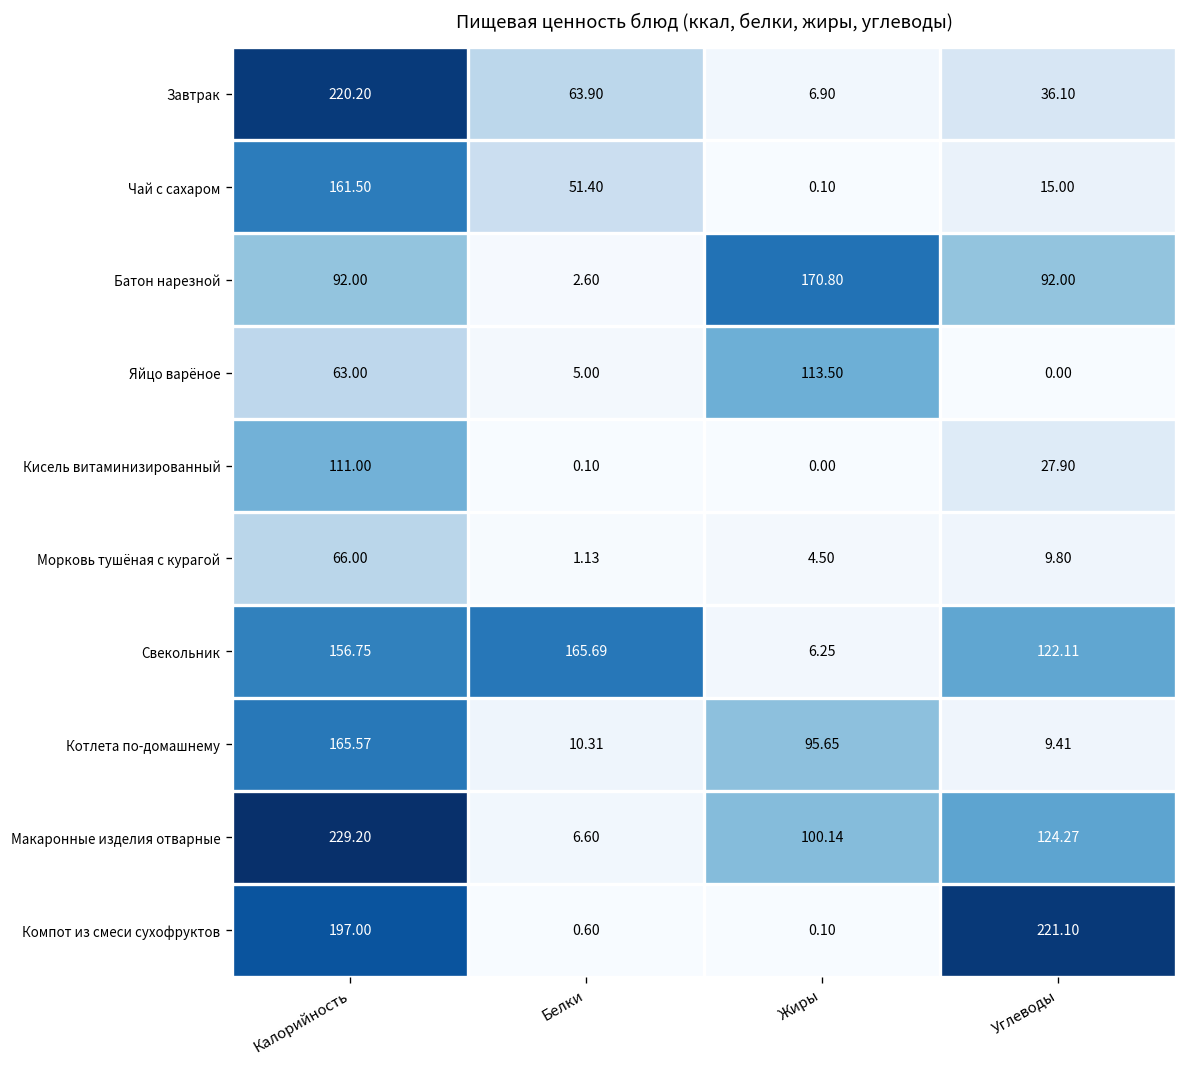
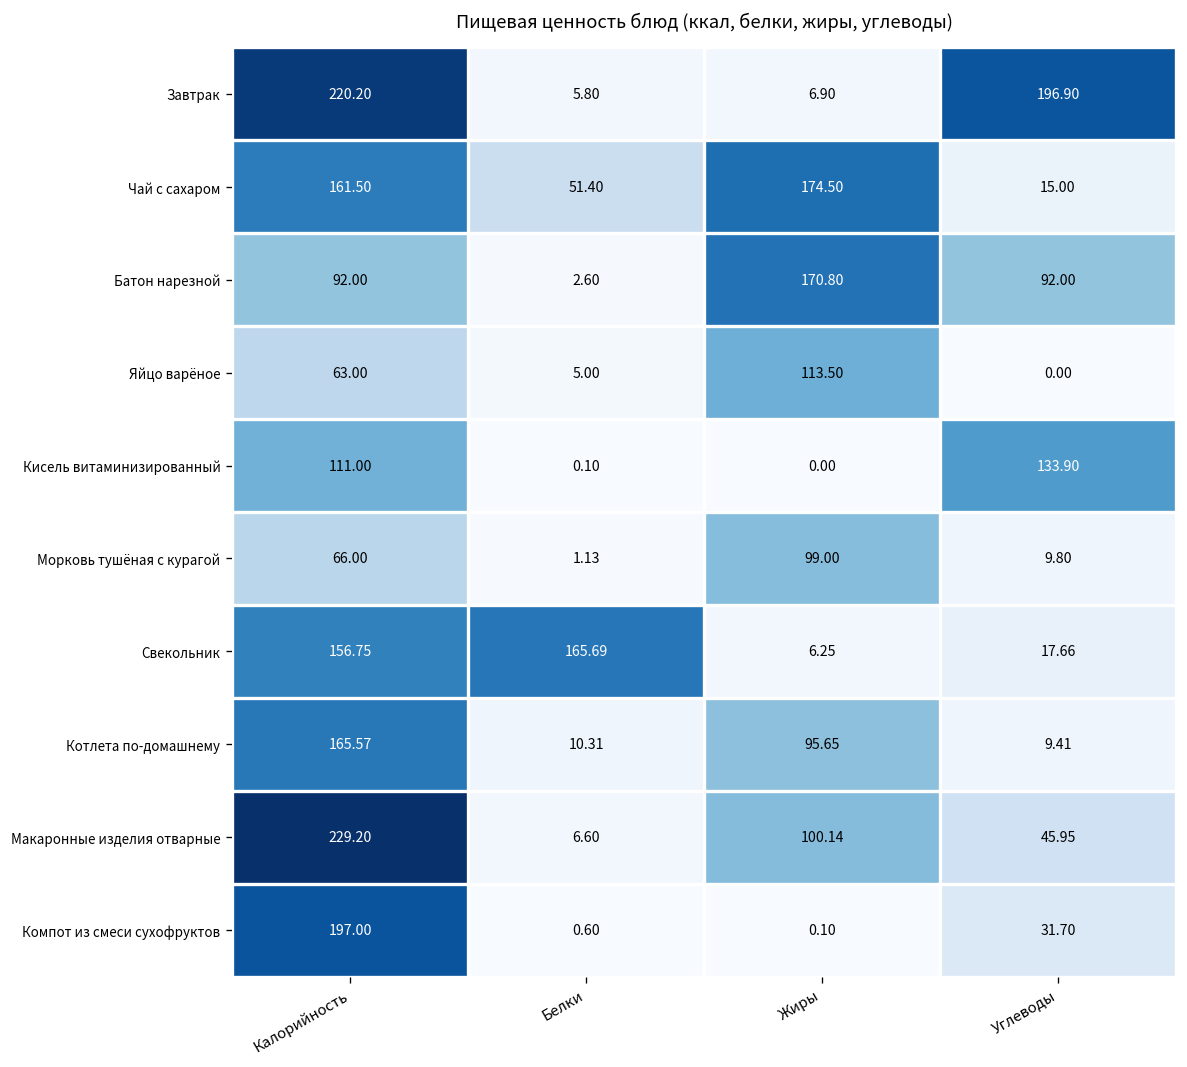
  {
    "Завтрак": {
      "Калорийность": 220.20,
-     "Белки": 63.90,
+     "Белки": 5.80,
      "Жиры": 6.90,
-     "Углеводы": 36.10
+     "Углеводы": 196.90
    },
    "Чай с сахаром": {
      "Калорийность": 161.50,
      "Белки": 51.40,
-     "Жиры": 0.10,
+     "Жиры": 174.50,
      "Углеводы": 15.00
    },
    "Батон нарезной": {
      "Калорийность": 92.00,
      "Белки": 2.60,
      "Жиры": 170.80,
      "Углеводы": 92.00
    },
    "Яйцо варёное": {
      "Калорийность": 63.00,
      "Белки": 5.00,
      "Жиры": 113.50,
      "Углеводы": 0.00
    },
    "Кисель витаминизированный": {
      "Калорийность": 111.00,
      "Белки": 0.10,
      "Жиры": 0.00,
-     "Углеводы": 27.90
+     "Углеводы": 133.90
    },
    "Морковь тушёная с курагой": {
      "Калорийность": 66.00,
      "Белки": 1.13,
-     "Жиры": 4.50,
+     "Жиры": 99.00,
      "Углеводы": 9.80
    },
    "Свекольник": {
      "Калорийность": 156.75,
      "Белки": 165.69,
      "Жиры": 6.25,
-     "Углеводы": 122.11
+     "Углеводы": 17.66
    },
    "Котлета по-домашнему": {
      "Калорийность": 165.57,
      "Белки": 10.31,
      "Жиры": 95.65,
      "Углеводы": 9.41
    },
    "Макаронные изделия отварные": {
      "Калорийность": 229.20,
      "Белки": 6.60,
      "Жиры": 100.14,
-     "Углеводы": 124.27
+     "Углеводы": 45.95
    },
    "Компот из смеси сухофруктов": {
      "Калорийность": 197.00,
      "Белки": 0.60,
      "Жиры": 0.10,
-     "Углеводы": 221.10
+     "Углеводы": 31.70
    }
  }
